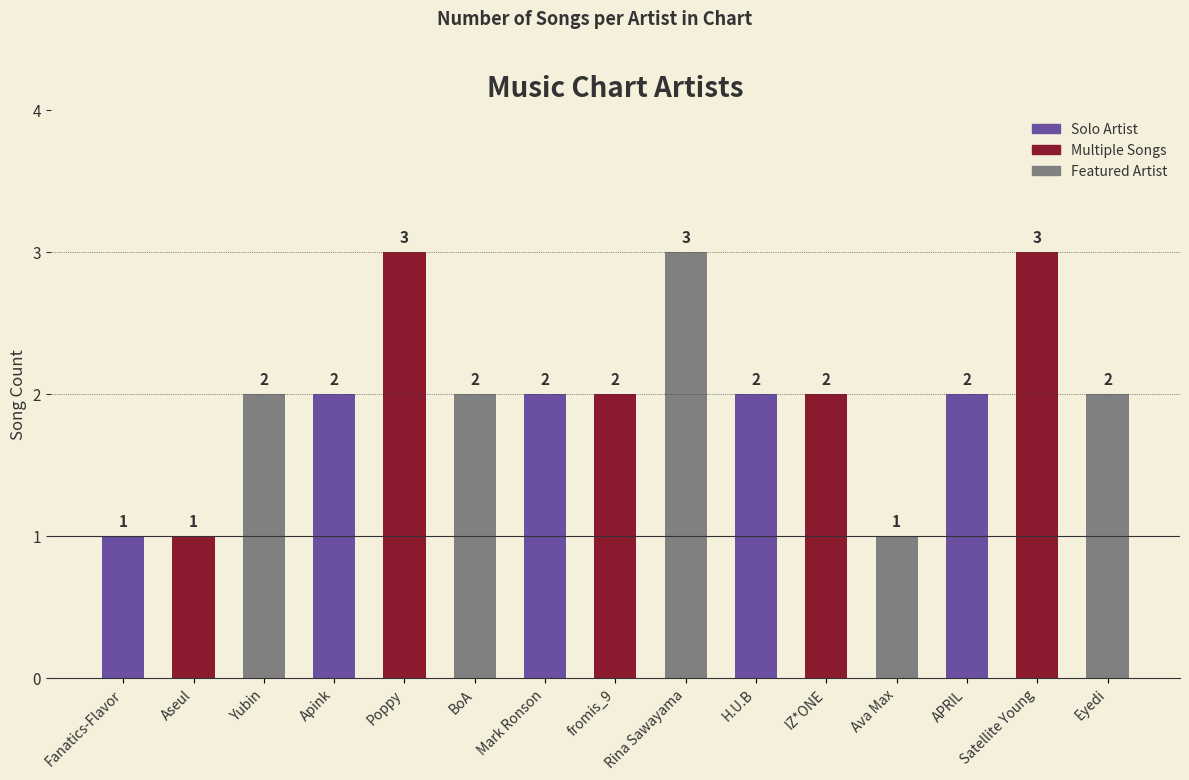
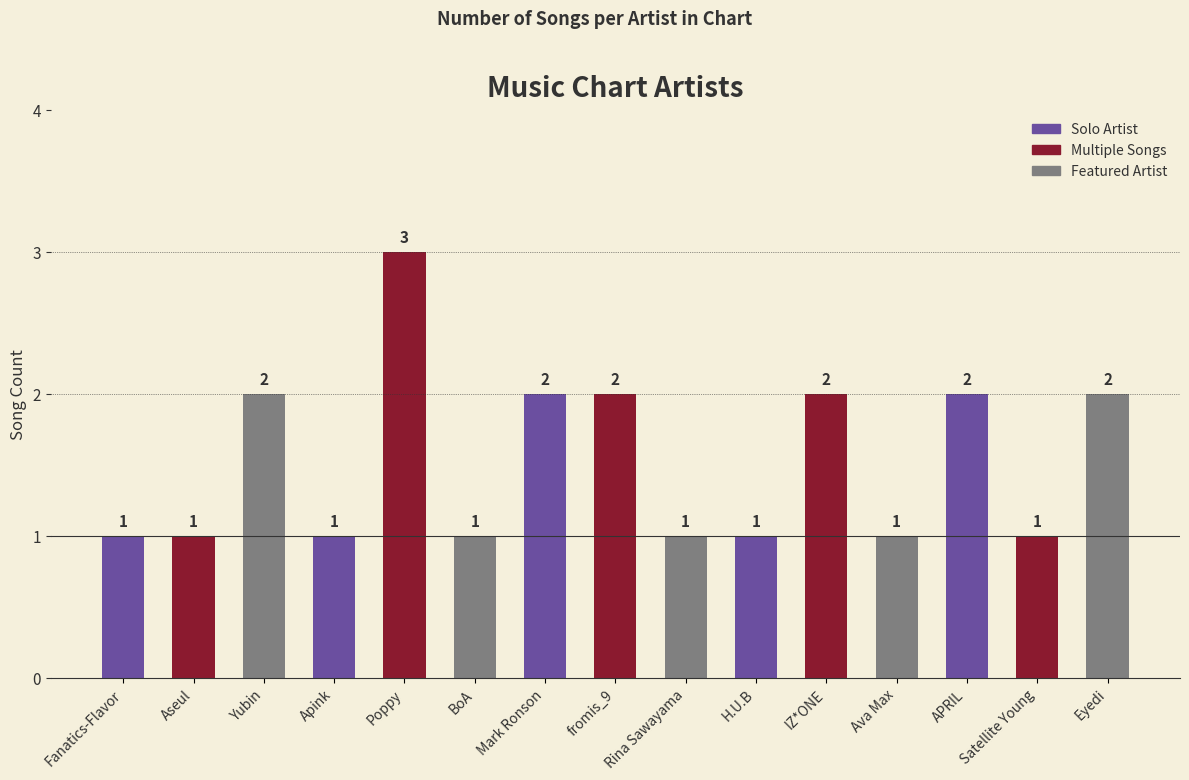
  {
    "Fanatics-Flavor": 1,
    "Aseul": 1,
    "Yubin": 2,
-   "Apink": 2,
+   "Apink": 1,
    "Poppy": 3,
-   "BoA": 2,
+   "BoA": 1,
    "Mark Ronson": 2,
    "fromis_9": 2,
-   "Rina Sawayama": 3,
-   "H.U.B": 2,
+   "Rina Sawayama": 1,
+   "H.U.B": 1,
    "IZ*ONE": 2,
    "Ava Max": 1,
    "APRIL": 2,
-   "Satellite Young": 3,
+   "Satellite Young": 1,
    "Eyedi": 2
  }
